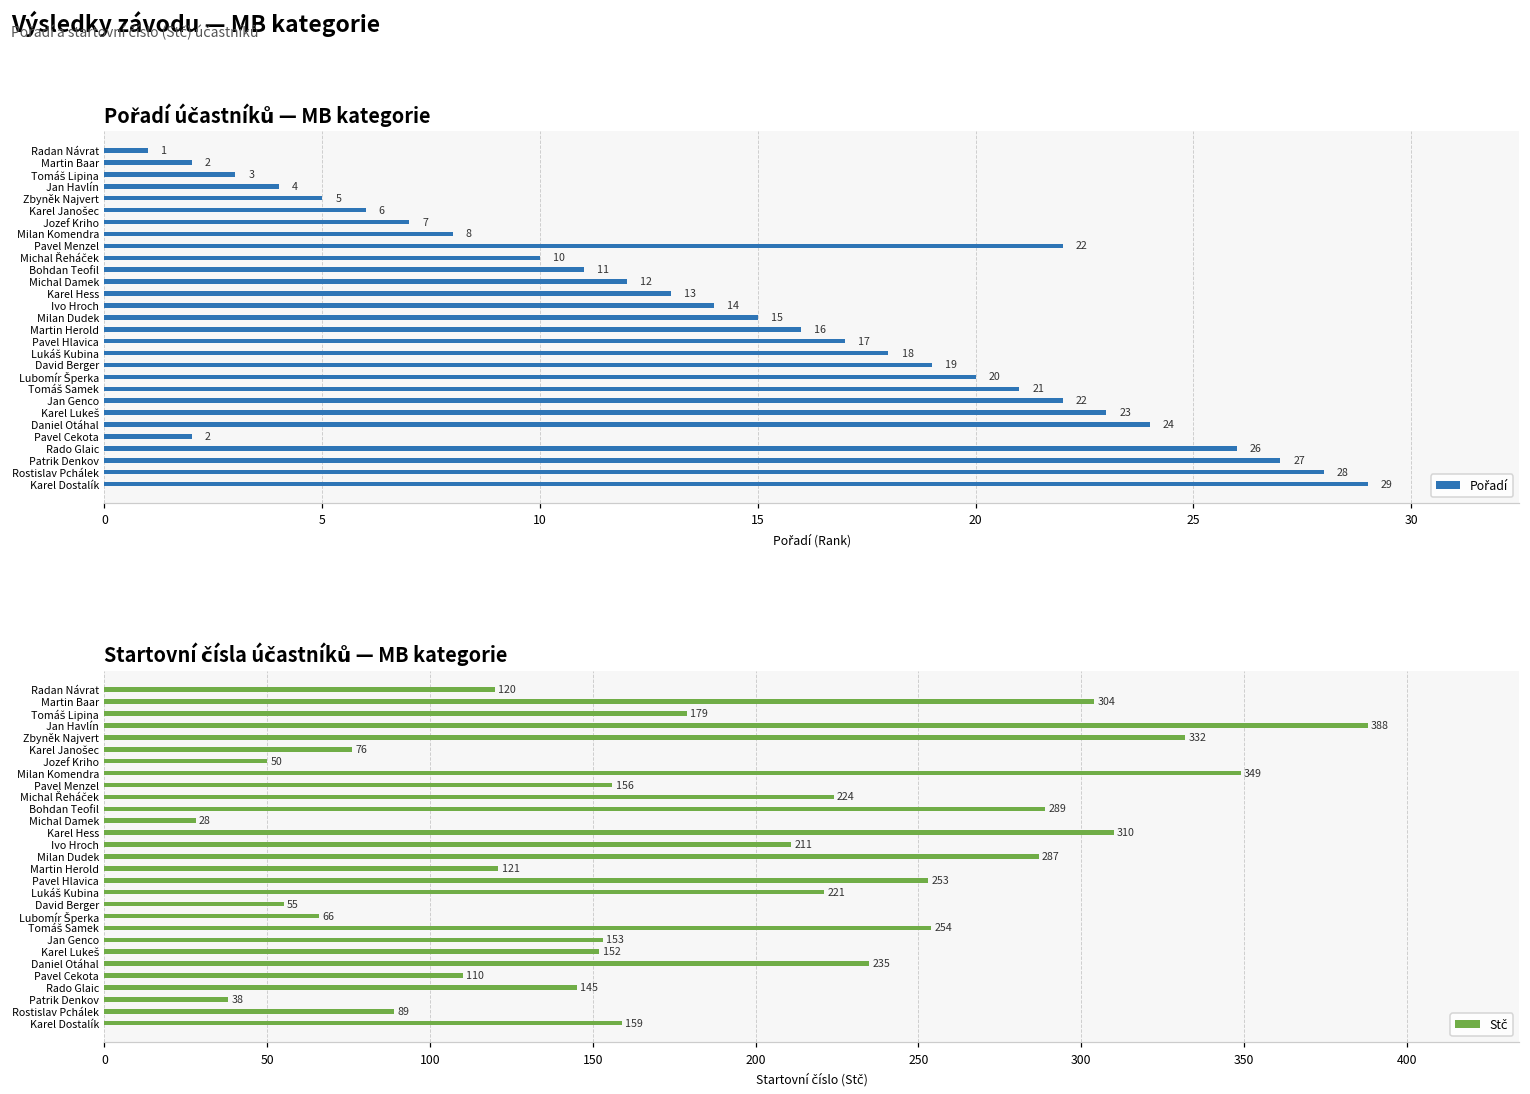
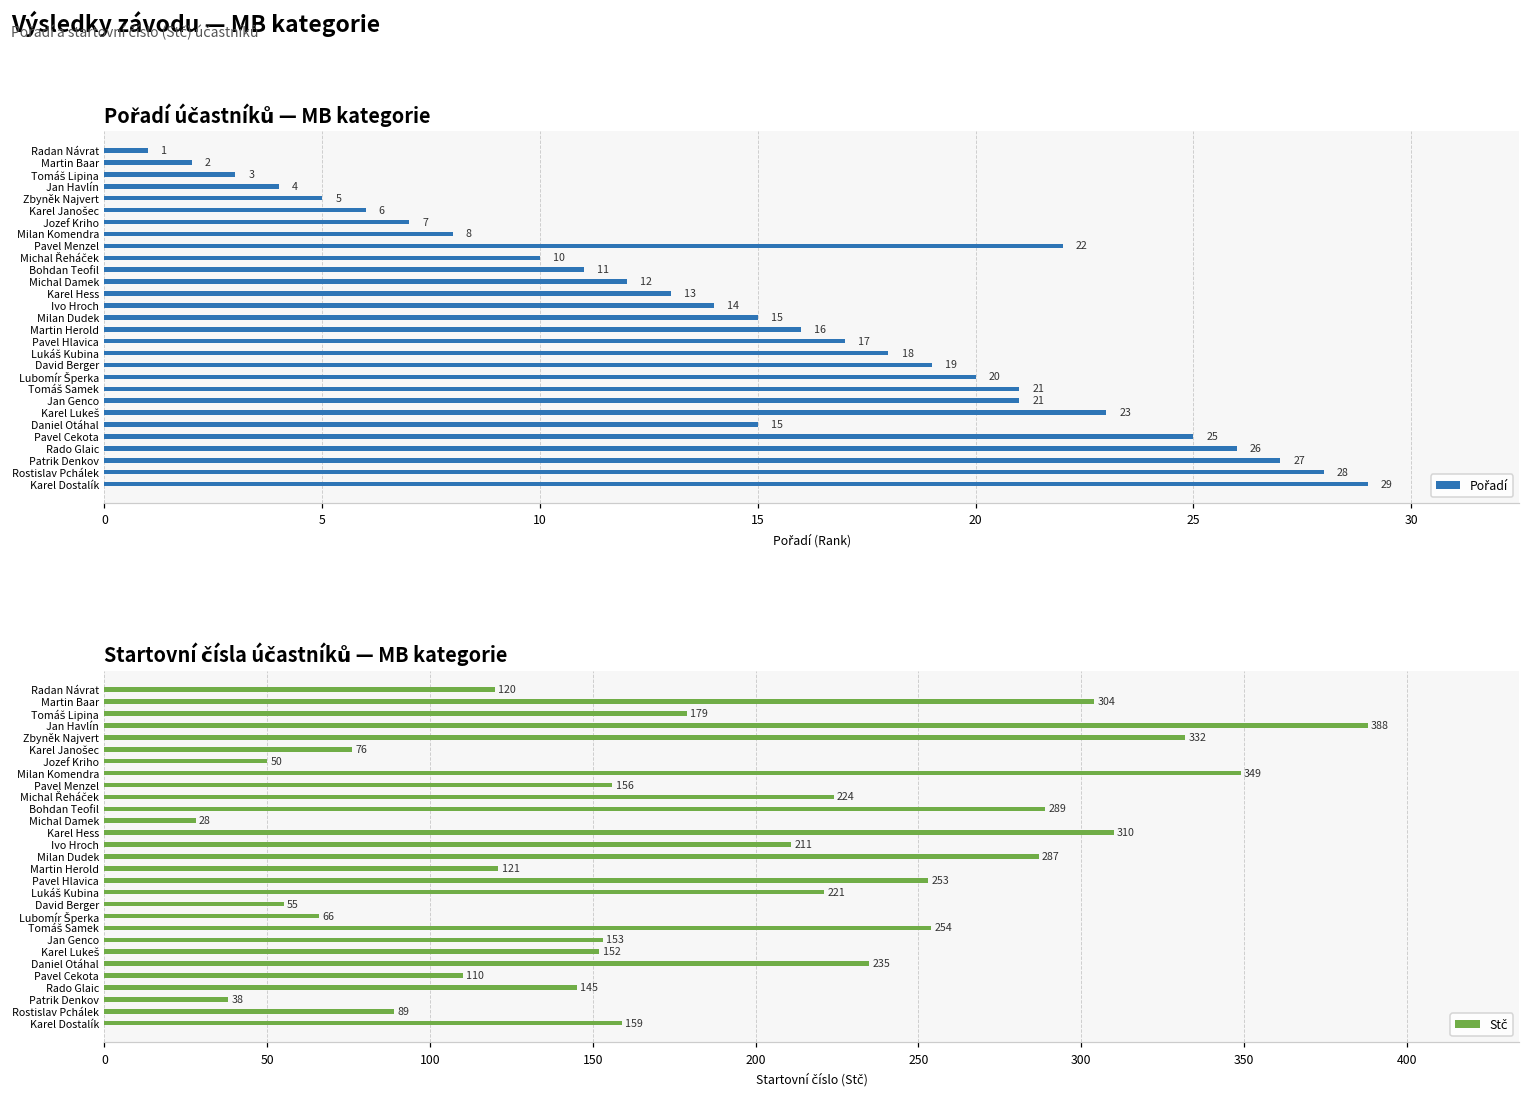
  {
    "Pořadí účastníků — MB kategorie": {
      "Radan Návrat": 1,
      "Martin Baar": 2,
      "Tomáš Lipina": 3,
      "Jan Havlín": 4,
      "Zbyněk Najvert": 5,
      "Karel Janošec": 6,
      "Jozef Kriho": 7,
      "Milan Komendra": 8,
      "Pavel Menzel": 22,
      "Michal Řeháček": 10,
      "Bohdan Teofil": 11,
      "Michal Damek": 12,
      "Karel Hess": 13,
      "Ivo Hroch": 14,
      "Milan Dudek": 15,
      "Martin Herold": 16,
      "Pavel Hlavica": 17,
      "Lukáš Kubina": 18,
      "David Berger": 19,
      "Lubomír Šperka": 20,
      "Tomáš Samek": 21,
-     "Jan Genco": 22,
+     "Jan Genco": 21,
      "Karel Lukeš": 23,
-     "Daniel Otáhal": 24,
-     "Pavel Cekota": 2,
+     "Daniel Otáhal": 15,
+     "Pavel Cekota": 25,
      "Rado Glaic": 26,
      "Patrik Denkov": 27,
      "Rostislav Pchálek": 28,
      "Karel Dostalík": 29
    },
    "Startovní čísla účastníků — MB kategorie": {
      "Radan Návrat": 120,
      "Martin Baar": 304,
      "Tomáš Lipina": 179,
      "Jan Havlín": 388,
      "Zbyněk Najvert": 332,
      "Karel Janošec": 76,
      "Jozef Kriho": 50,
      "Milan Komendra": 349,
      "Pavel Menzel": 156,
      "Michal Řeháček": 224,
      "Bohdan Teofil": 289,
      "Michal Damek": 28,
      "Karel Hess": 310,
      "Ivo Hroch": 211,
      "Milan Dudek": 287,
      "Martin Herold": 121,
      "Pavel Hlavica": 253,
      "Lukáš Kubina": 221,
      "David Berger": 55,
      "Lubomír Šperka": 66,
      "Tomáš Samek": 254,
      "Jan Genco": 153,
      "Karel Lukeš": 152,
      "Daniel Otáhal": 235,
      "Pavel Cekota": 110,
      "Rado Glaic": 145,
      "Patrik Denkov": 38,
      "Rostislav Pchálek": 89,
      "Karel Dostalík": 159
    }
  }
